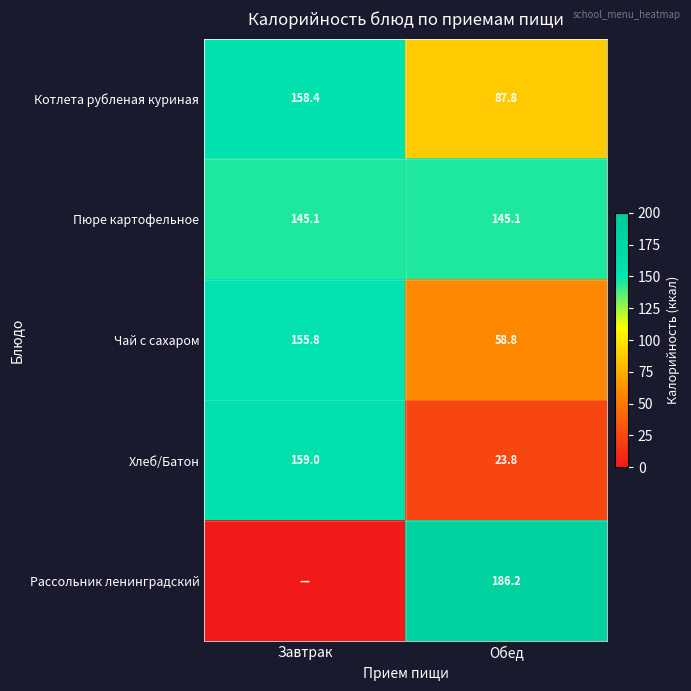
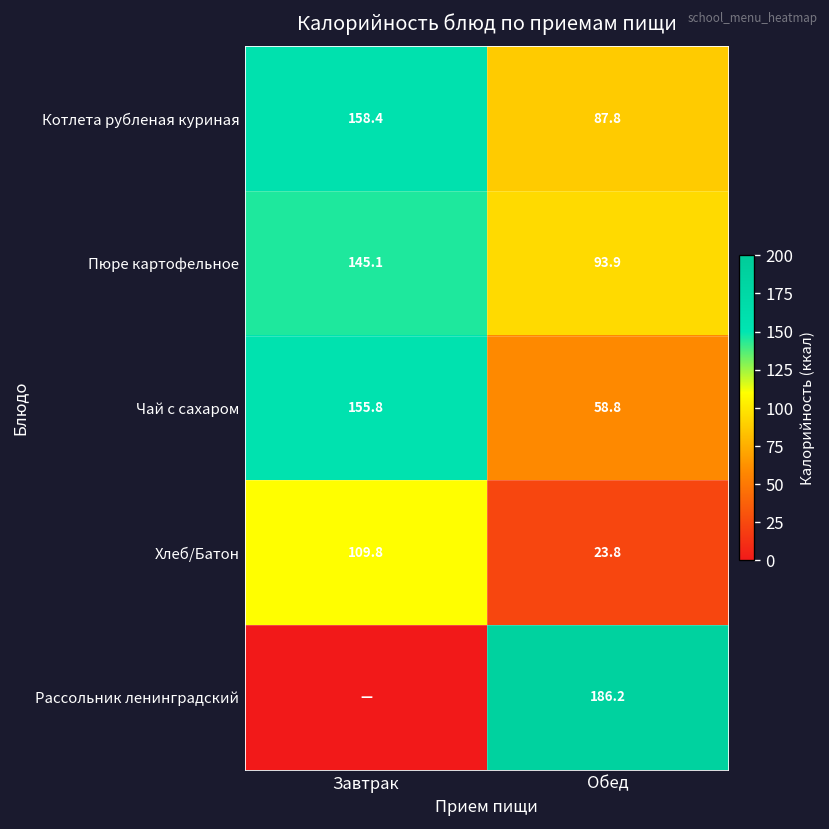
  {
    "Котлета рубленая куриная": {
      "Завтрак": 158.4,
      "Обед": 87.8
    },
    "Пюре картофельное": {
      "Завтрак": 145.1,
-     "Обед": 145.1
+     "Обед": 93.9
    },
    "Чай с сахаром": {
      "Завтрак": 155.8,
      "Обед": 58.8
    },
    "Хлеб/Батон": {
-     "Завтрак": 159.0,
+     "Завтрак": 109.8,
      "Обед": 23.8
    },
    "Рассольник ленинградский": {
      "Обед": 186.2
    }
  }
